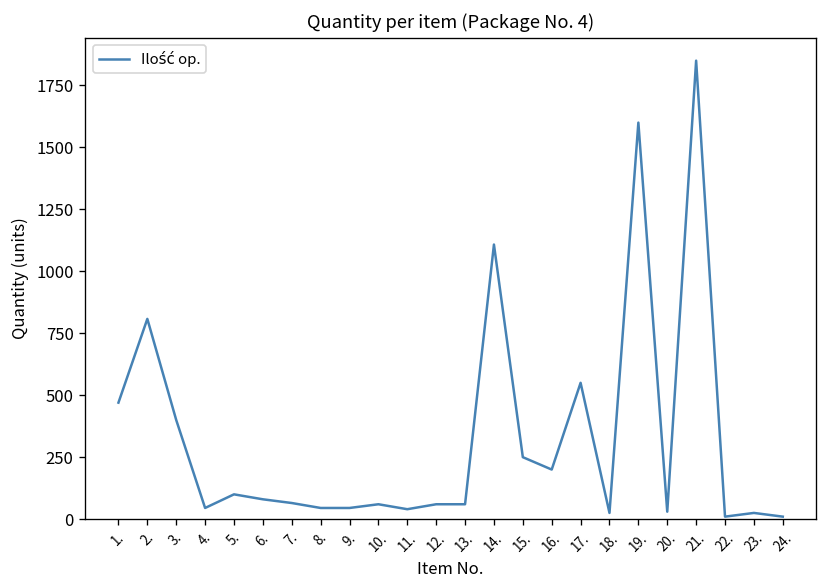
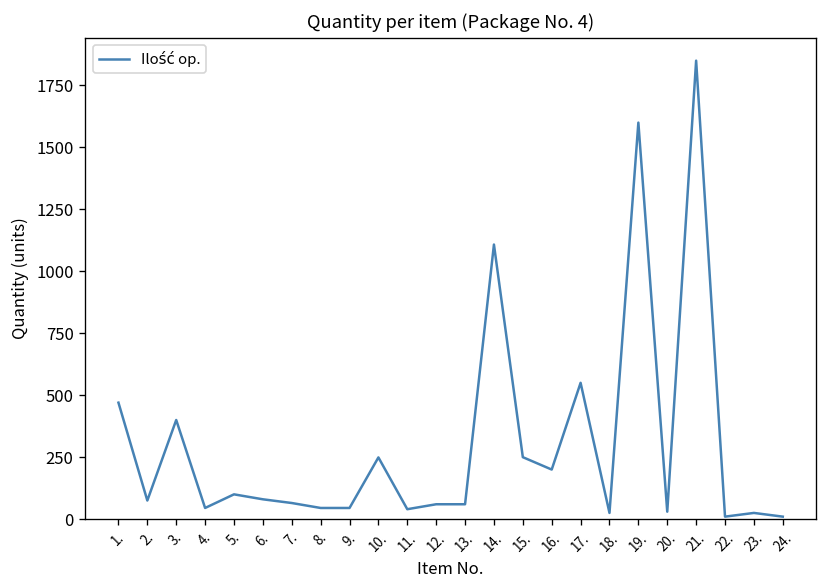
  {
    "1.": 470,
-   "2.": 810,
+   "2.": 80,
    "3.": 400,
    "4.": 50,
    "5.": 100,
    "6.": 80,
    "7.": 70,
    "8.": 50,
    "9.": 50,
-   "10.": 60,
+   "10.": 250,
    "11.": 40,
    "12.": 60,
    "13.": 60,
    "14.": 1110,
    "15.": 250,
    "16.": 200,
    "17.": 550,
    "18.": 30,
    "19.": 1600,
    "20.": 30,
    "21.": 1850,
    "22.": 10,
    "23.": 30,
    "24.": 10
  }
